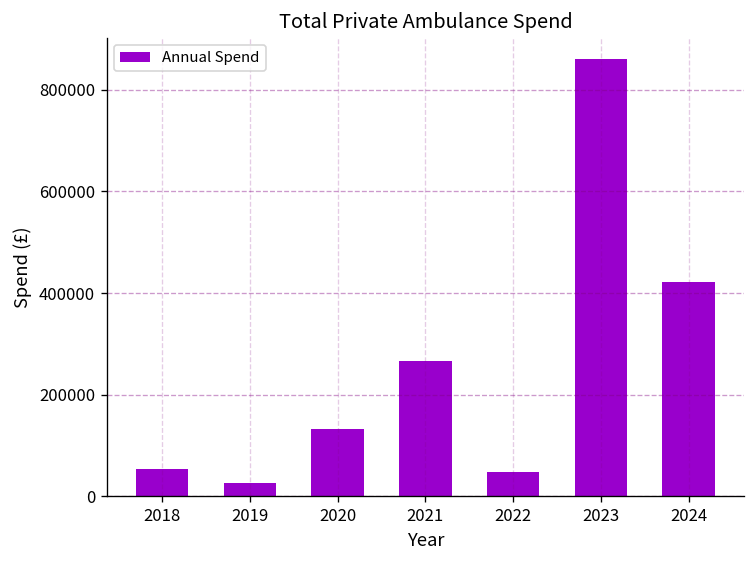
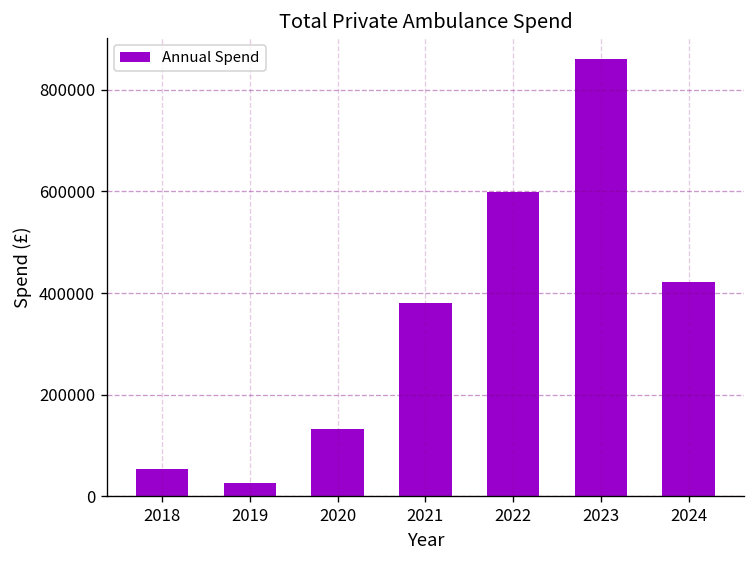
  {
    "2018": 50000,
    "2019": 30000,
    "2020": 130000,
-   "2021": 270000,
-   "2022": 50000,
+   "2021": 380000,
+   "2022": 600000,
    "2023": 860000,
    "2024": 420000
  }
